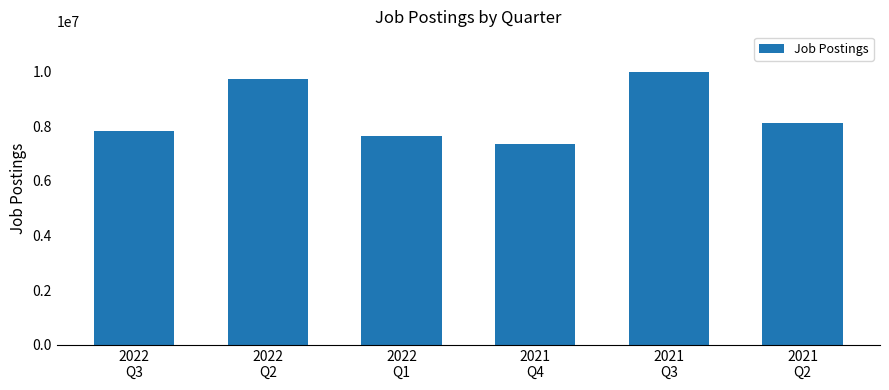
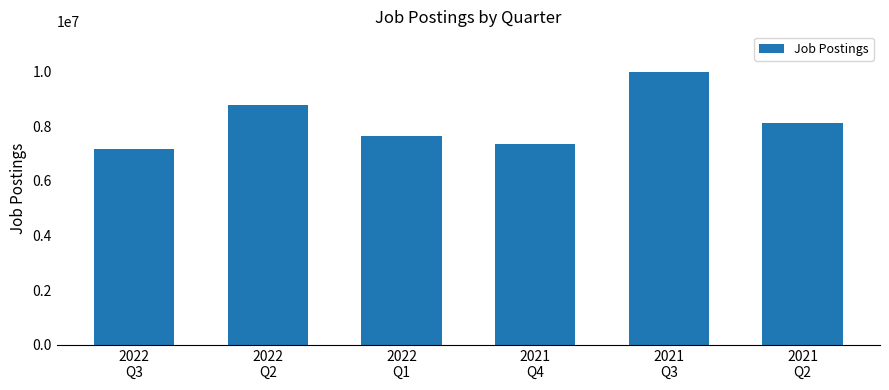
  {
-   "2022 Q3": 7800000,
-   "2022 Q2": 9700000,
+   "2022 Q3": 7200000,
+   "2022 Q2": 8800000,
    "2022 Q1": 7600000,
    "2021 Q4": 7300000,
    "2021 Q3": 10000000,
    "2021 Q2": 8100000
  }
